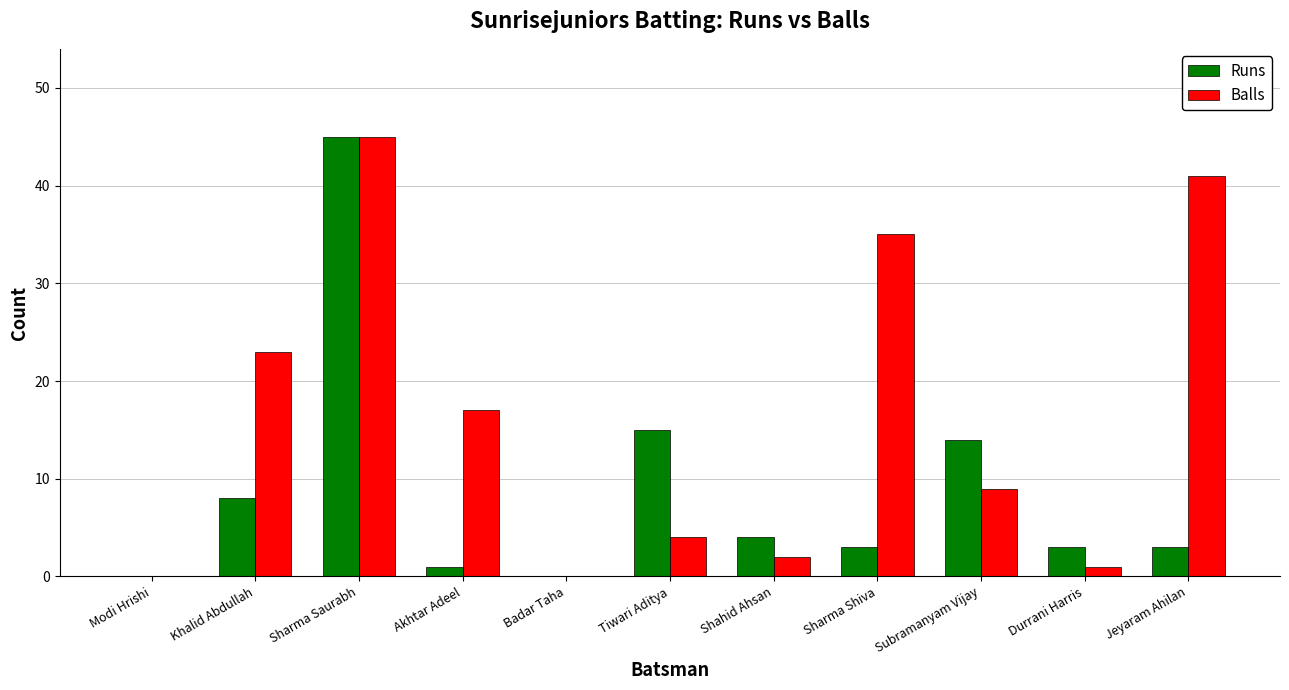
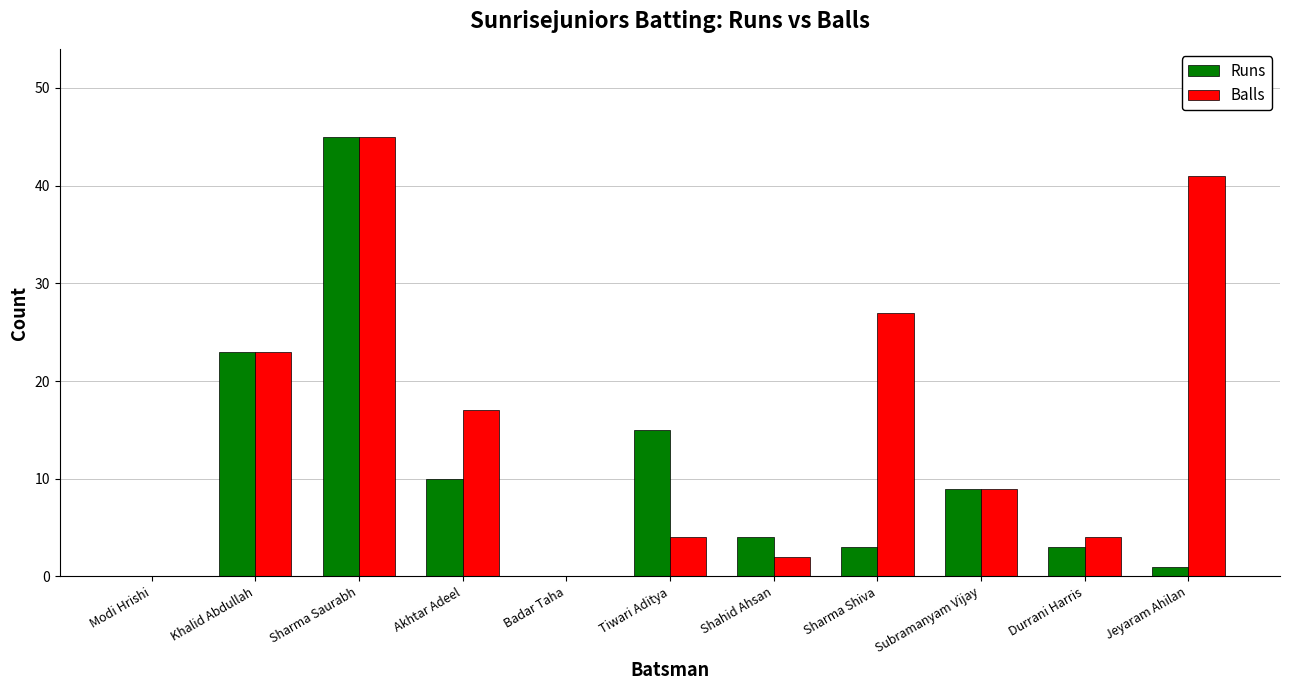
  {
    "Runs": {
      "Modi Hrishi": 0,
-     "Khalid Abdullah": 8,
+     "Khalid Abdullah": 23,
      "Sharma Saurabh": 45,
-     "Akhtar Adeel": 1,
+     "Akhtar Adeel": 10,
      "Badar Taha": 0,
      "Tiwari Aditya": 15,
      "Shahid Ahsan": 4,
      "Sharma Shiva": 3,
-     "Subramanyam Vijay": 14,
+     "Subramanyam Vijay": 9,
      "Durrani Harris": 3,
-     "Jeyaram Ahilan": 3
+     "Jeyaram Ahilan": 1
    },
    "Balls": {
      "Modi Hrishi": 0,
      "Khalid Abdullah": 23,
      "Sharma Saurabh": 45,
      "Akhtar Adeel": 17,
      "Badar Taha": 0,
      "Tiwari Aditya": 4,
      "Shahid Ahsan": 2,
-     "Sharma Shiva": 35,
+     "Sharma Shiva": 27,
      "Subramanyam Vijay": 9,
-     "Durrani Harris": 1,
+     "Durrani Harris": 4,
      "Jeyaram Ahilan": 41
    }
  }
